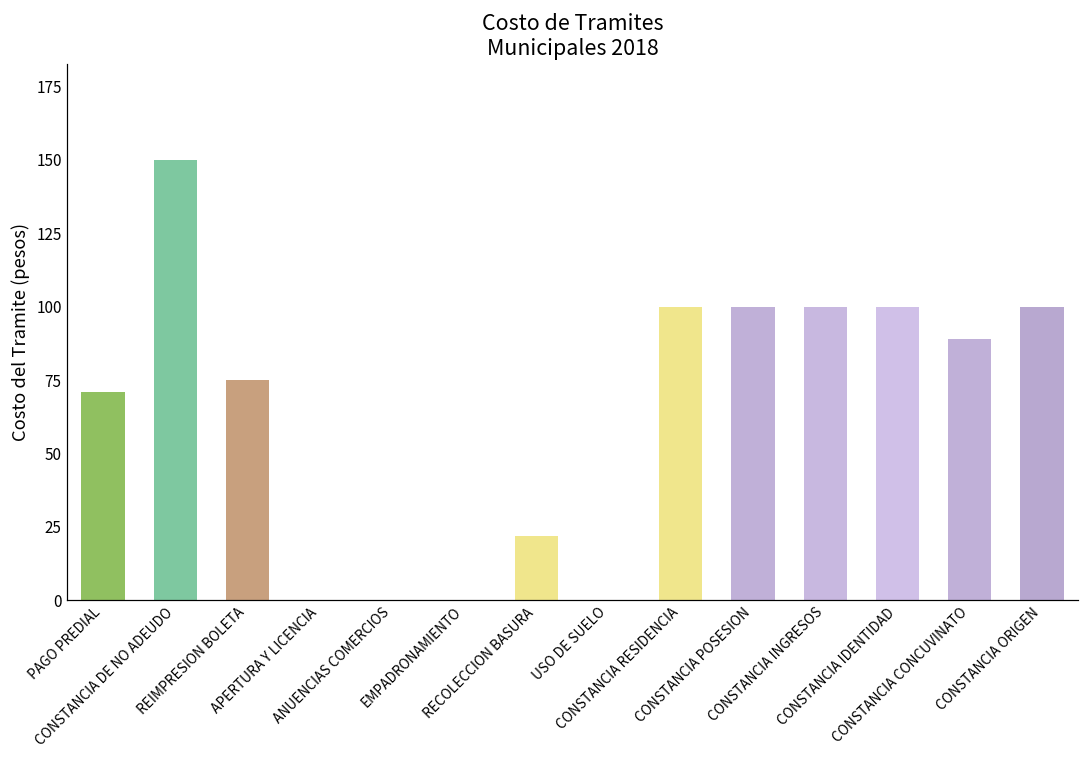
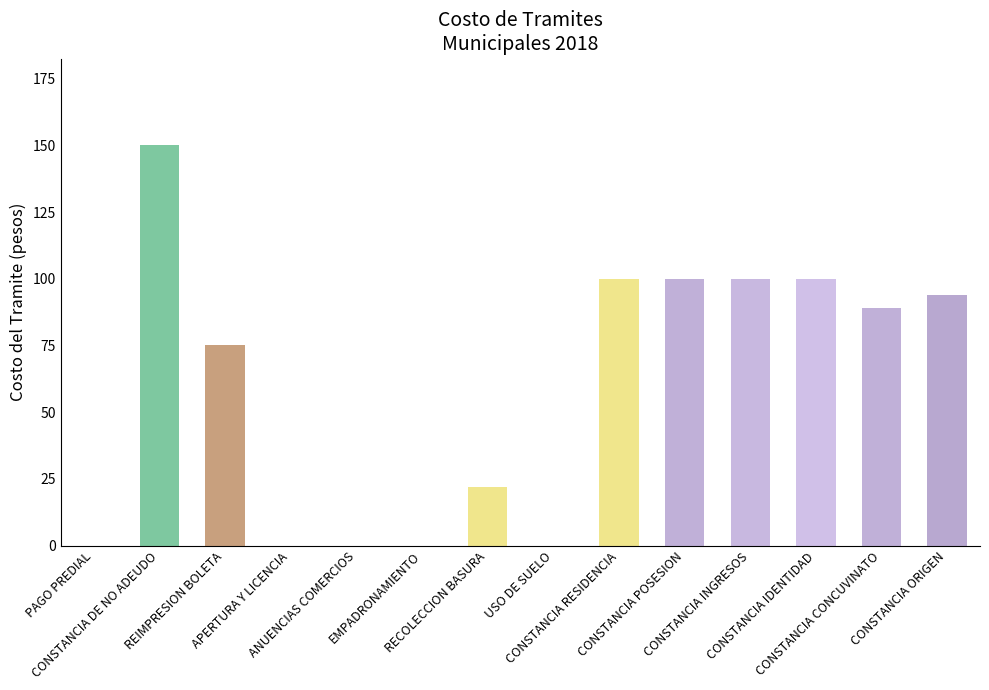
  {
-   "PAGO PREDIAL": 71,
+   "PAGO PREDIAL": 0,
    "CONSTANCIA DE NO ADEUDO": 150,
    "REIMPRESION BOLETA": 75,
    "APERTURA Y LICENCIA": 0,
    "ANUENCIAS COMERCIOS": 0,
    "EMPADRONAMIENTO": 0,
    "RECOLECCION BASURA": 22,
    "USO DE SUELO": 0,
    "CONSTANCIA RESIDENCIA": 100,
    "CONSTANCIA POSESION": 100,
    "CONSTANCIA INGRESOS": 100,
    "CONSTANCIA IDENTIDAD": 100,
    "CONSTANCIA CONCUVINATO": 89,
-   "CONSTANCIA ORIGEN": 100
+   "CONSTANCIA ORIGEN": 94
  }
